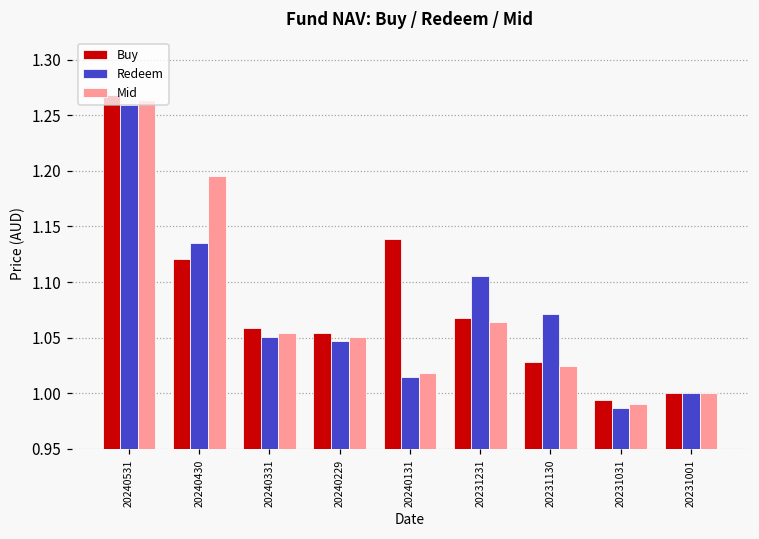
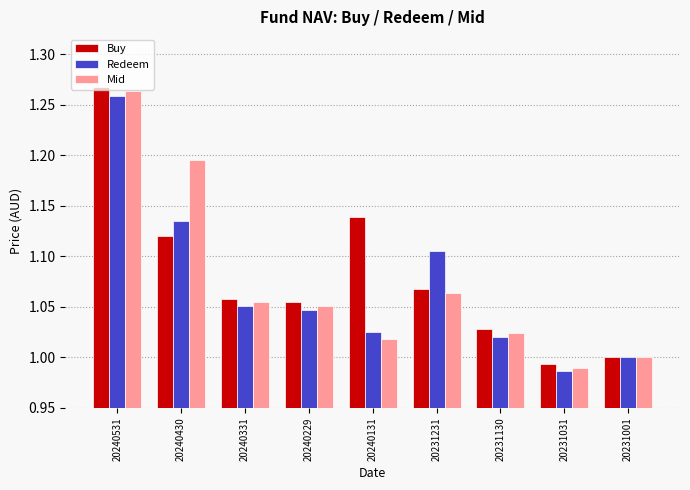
  {
    "Buy": {
      "20240430": 1.121,
      "20240331": 1.058,
      "20240229": 1.055,
      "20240131": 1.139,
      "20231231": 1.067,
      "20231130": 1.028,
      "20231031": 0.994,
      "20231001": 1.000
    },
    "Redeem": {
      "20240531": 1.259,
      "20240430": 1.135,
      "20240331": 1.051,
      "20240229": 1.047,
-     "20240131": 1.015,
+     "20240131": 1.025,
      "20231231": 1.106,
-     "20231130": 1.071,
+     "20231130": 1.021,
      "20231031": 0.987,
      "20231001": 1.000
    },
    "Mid": {
      "20240531": 1.264,
      "20240430": 1.195,
      "20240331": 1.055,
      "20240229": 1.051,
      "20240131": 1.018,
      "20231231": 1.064,
      "20231130": 1.024,
      "20231031": 0.990,
      "20231001": 1.000
    }
  }
